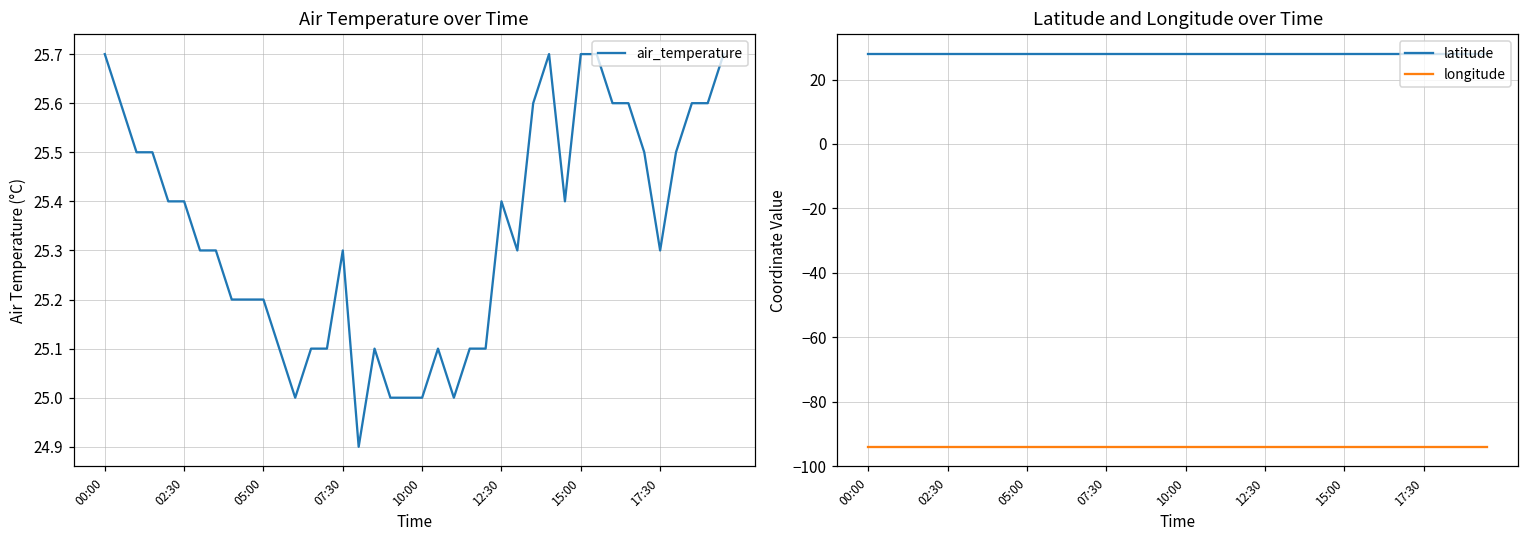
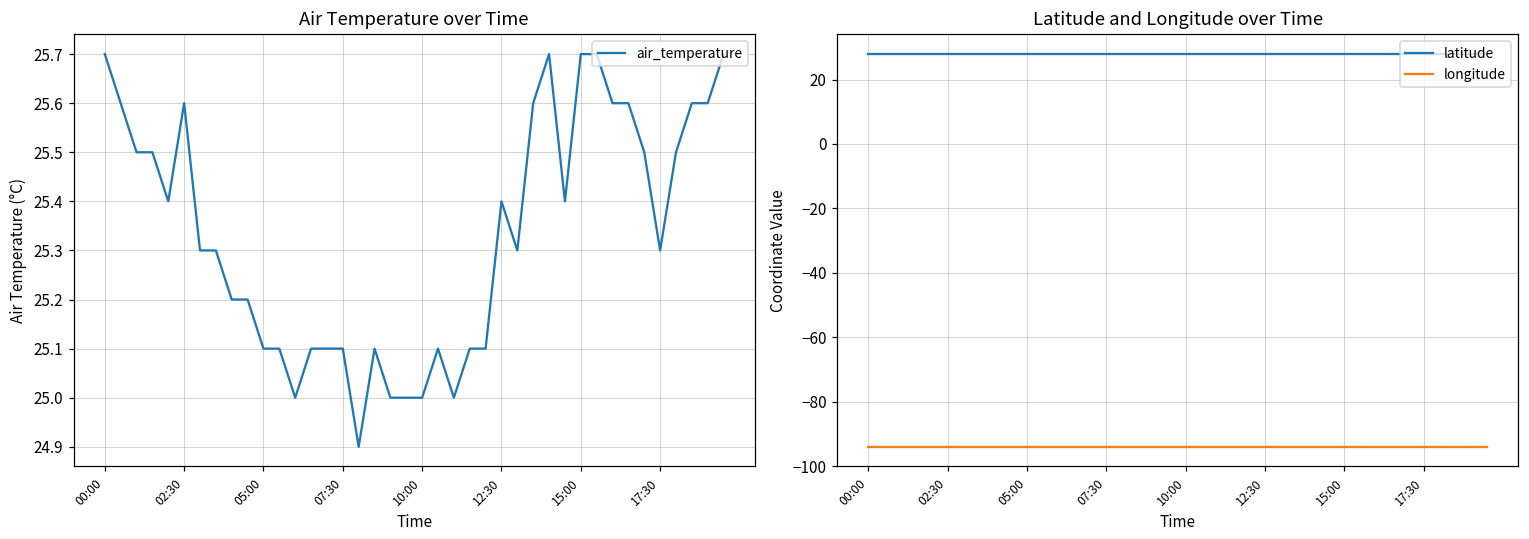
  {
    "Air Temperature over Time": {
      "00:00": 25.7,
-     "02:30": 25.4,
-     "05:00": 25.2,
-     "07:30": 25.3,
+     "02:30": 25.6,
+     "05:00": 25.1,
+     "07:30": 25.1,
      "10:00": 25.0,
      "12:30": 25.4,
      "15:00": 25.7,
      "17:30": 25.3
    },
    "Latitude and Longitude over Time": {
      "latitude": {
        "00:00": 28,
        "02:30": 28,
        "05:00": 28,
        "07:30": 28,
        "10:00": 28,
        "12:30": 28,
        "15:00": 28
      },
      "longitude": {
        "00:00": -94,
        "02:30": -94,
        "05:00": -94,
        "07:30": -94,
        "10:00": -94,
        "12:30": -94,
        "15:00": -94,
        "17:30": -94
      }
    }
  }
